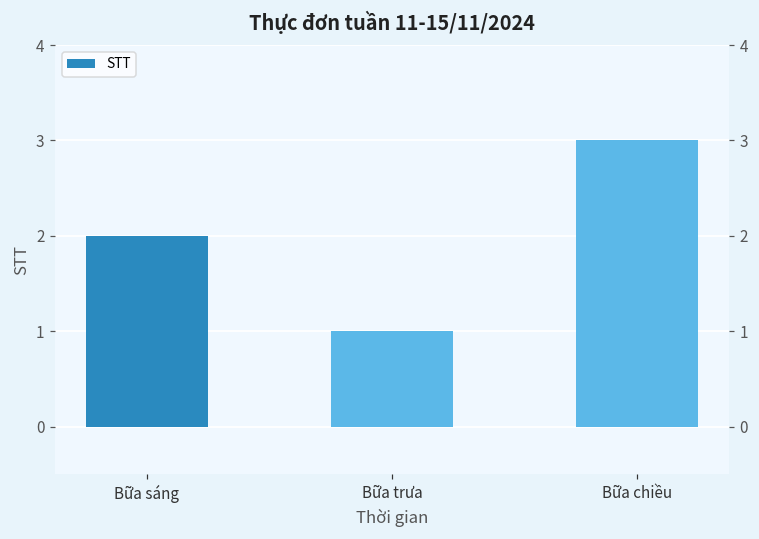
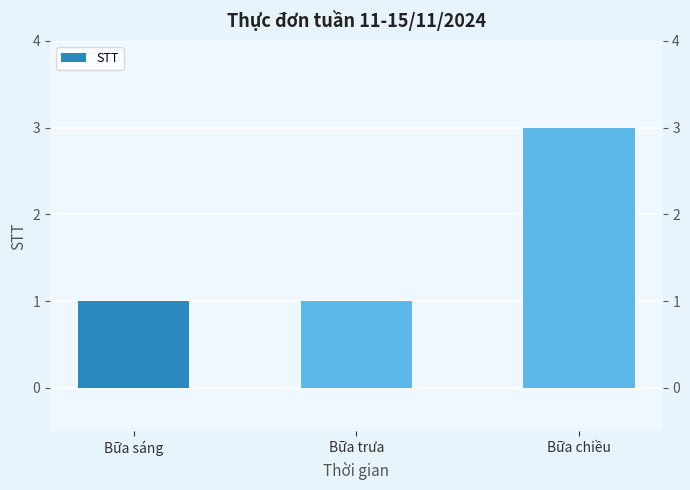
  {
-   "Bữa sáng": 2,
+   "Bữa sáng": 1,
    "Bữa trưa": 1,
    "Bữa chiều": 3
  }
